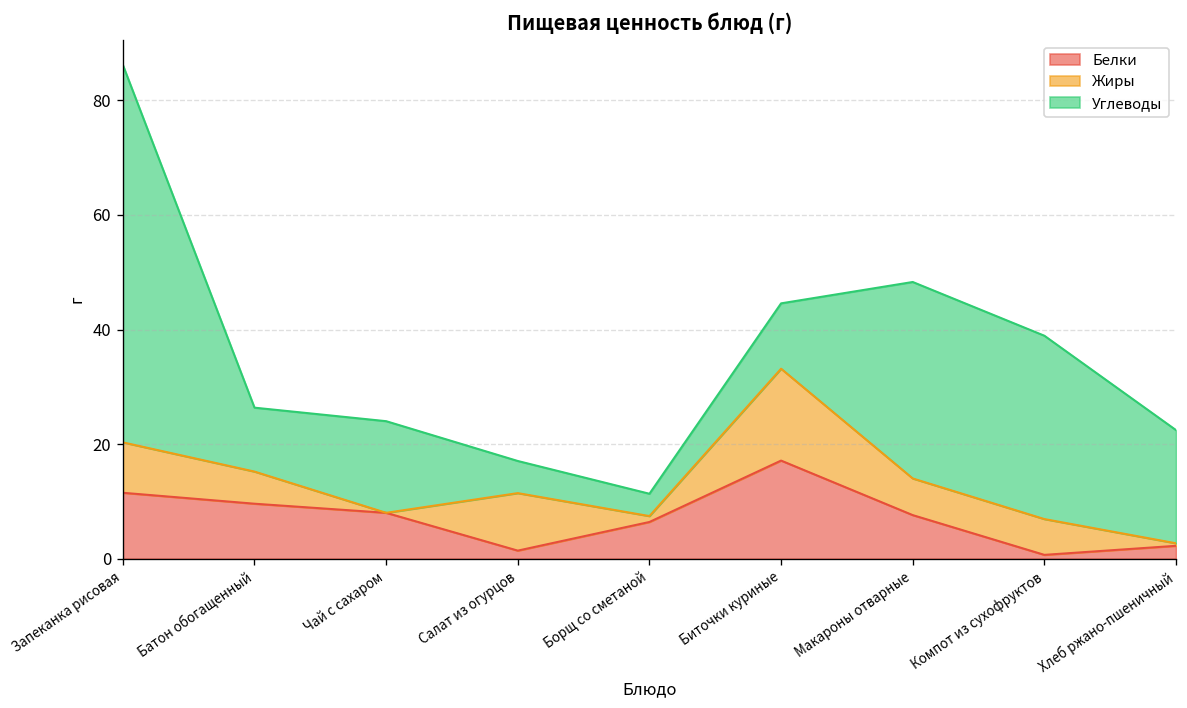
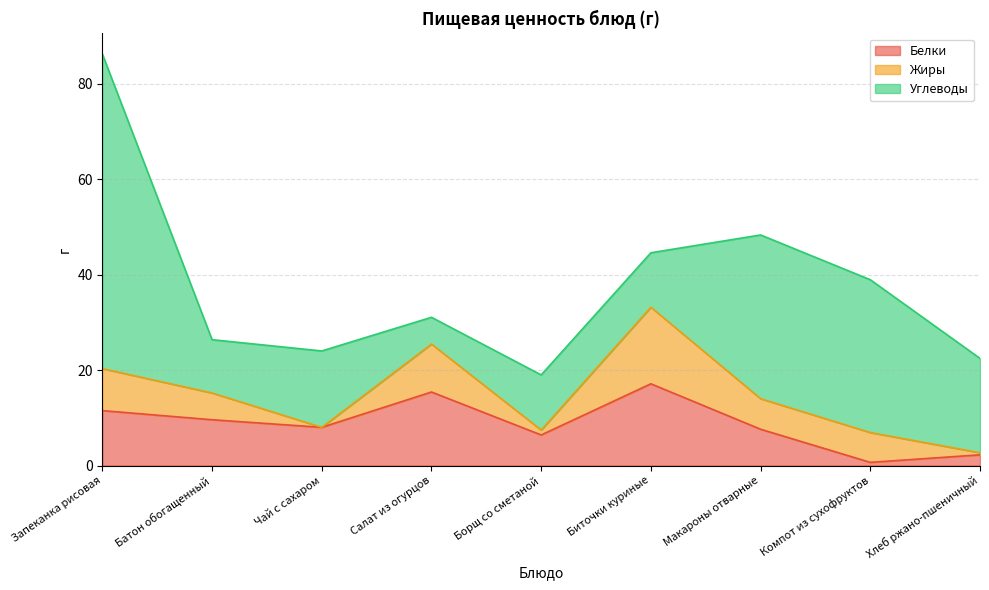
  {
    "Белки": {
      "Запеканка рисовая": 12,
      "Батон обогащенный": 10,
-     "Салат из огурцов": 1,
+     "Салат из огурцов": 15,
      "Борщ со сметаной": 6,
      "Биточки куриные": 17,
      "Макароны отварные": 8,
      "Компот из сухофруктов": 1
    },
    "Жиры": {
      "Запеканка рисовая": 9,
      "Батон обогащенный": 6,
      "Салат из огурцов": 10,
      "Борщ со сметаной": 1,
      "Биточки куриные": 16,
      "Макароны отварные": 6,
      "Компот из сухофруктов": 6
    },
    "Углеводы": {
      "Запеканка рисовая": 66,
      "Батон обогащенный": 11,
      "Чай с сахаром": 16,
      "Салат из огурцов": 6,
-     "Борщ со сметаной": 4,
+     "Борщ со сметаной": 12,
      "Биточки куриные": 11,
      "Макароны отварные": 34,
      "Компот из сухофруктов": 32,
      "Хлеб ржано-пшеничный": 20
    }
  }
